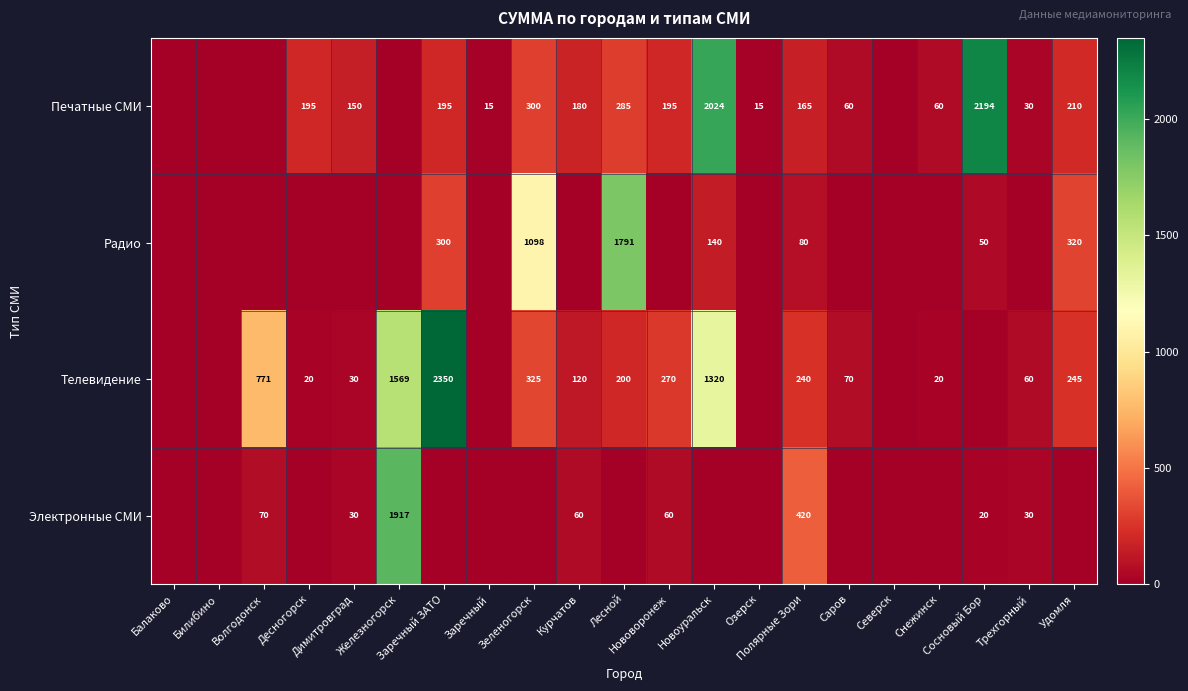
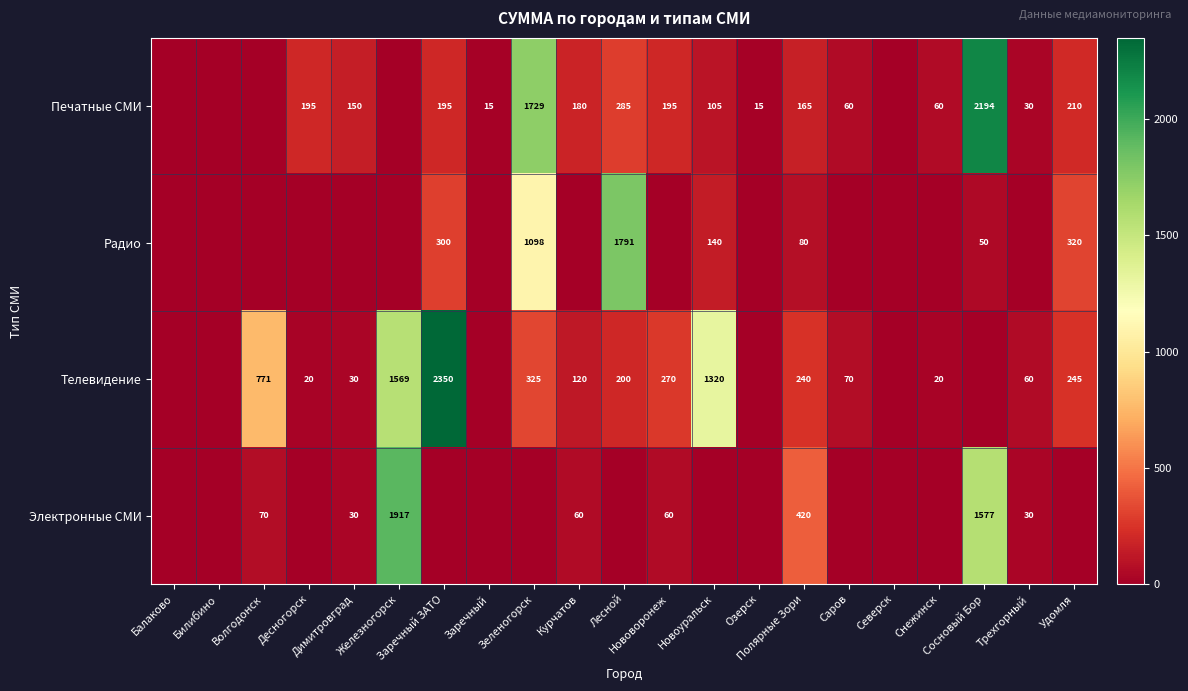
  {
    "Печатные СМИ": {
      "Десногорск": 195,
      "Димитровград": 150,
      "Заречный ЗАТО": 195,
      "Заречный": 15,
-     "Зеленогорск": 300,
+     "Зеленогорск": 1729,
      "Курчатов": 180,
      "Лесной": 285,
      "Нововоронеж": 195,
-     "Новоуральск": 2024,
+     "Новоуральск": 105,
      "Озерск": 15,
      "Полярные Зори": 165,
      "Саров": 60,
      "Снежинск": 60,
      "Сосновый Бор": 2194,
      "Трехгорный": 30,
      "Удомля": 210
    },
    "Радио": {
      "Заречный ЗАТО": 300,
      "Зеленогорск": 1098,
      "Лесной": 1791,
      "Новоуральск": 140,
      "Полярные Зори": 80,
      "Сосновый Бор": 50,
      "Удомля": 320
    },
    "Телевидение": {
      "Волгодонск": 771,
      "Десногорск": 20,
      "Димитровград": 30,
      "Железногорск": 1569,
      "Заречный ЗАТО": 2350,
      "Зеленогорск": 325,
      "Курчатов": 120,
      "Лесной": 200,
      "Нововоронеж": 270,
      "Новоуральск": 1320,
      "Полярные Зори": 240,
      "Саров": 70,
      "Снежинск": 20,
      "Трехгорный": 60,
      "Удомля": 245
    },
    "Электронные СМИ": {
      "Волгодонск": 70,
      "Димитровград": 30,
      "Железногорск": 1917,
      "Курчатов": 60,
      "Нововоронеж": 60,
      "Полярные Зори": 420,
-     "Сосновый Бор": 20,
+     "Сосновый Бор": 1577,
      "Трехгорный": 30
    }
  }
